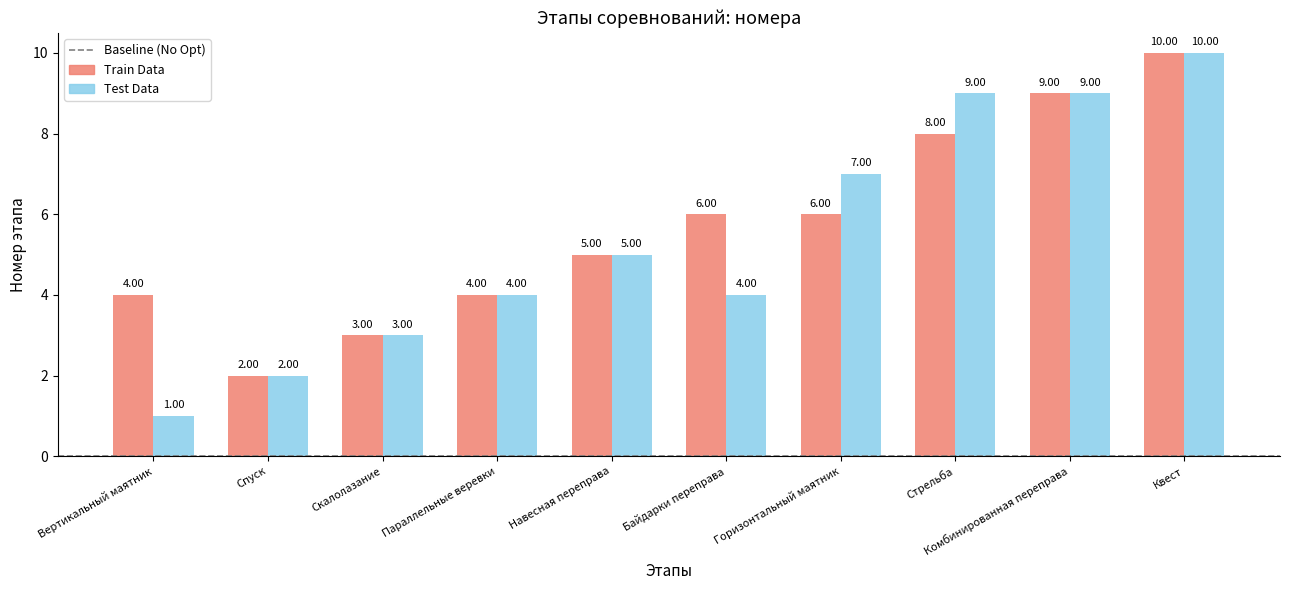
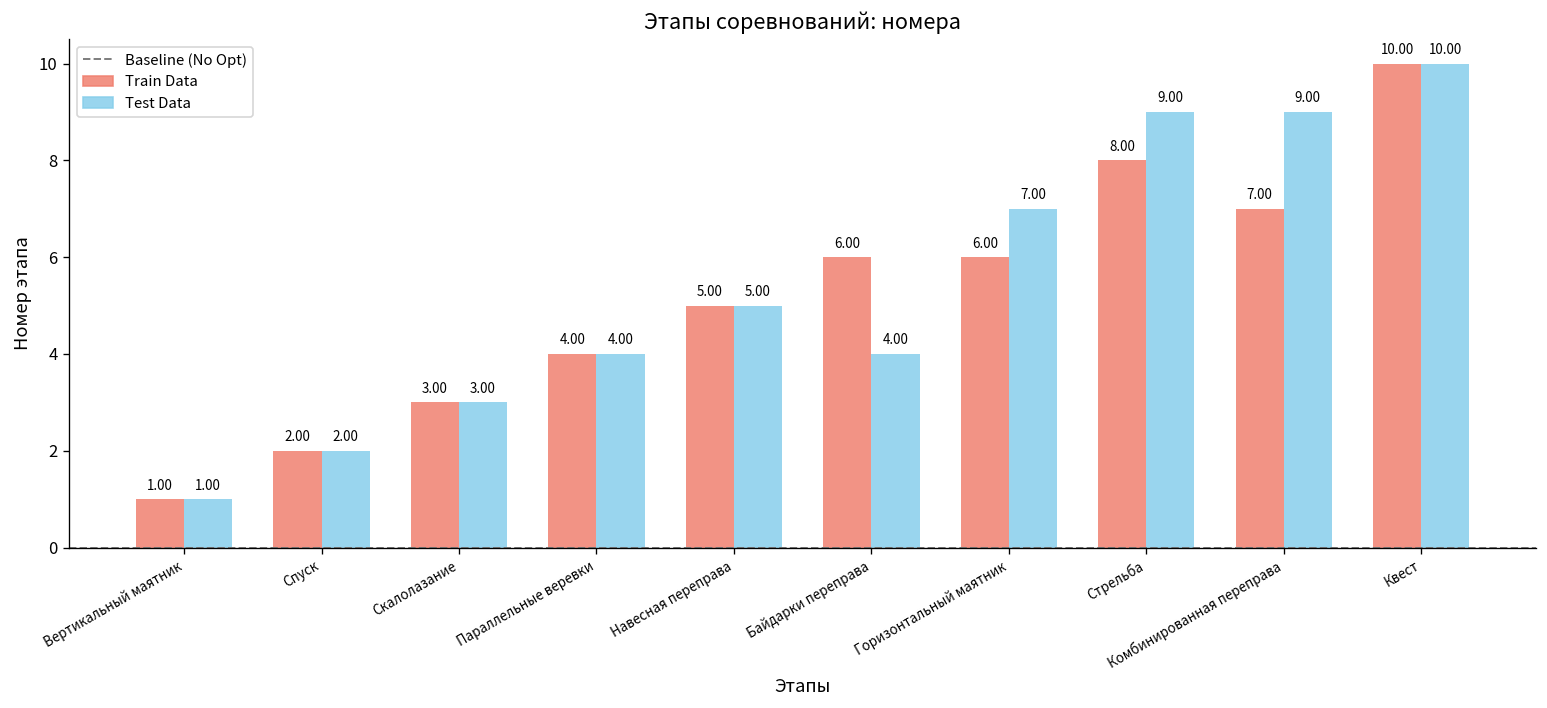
  {
    "Train Data": {
-     "Вертикальный маятник": 4.00,
+     "Вертикальный маятник": 1.00,
      "Спуск": 2.00,
      "Скалолазание": 3.00,
      "Параллельные веревки": 4.00,
      "Навесная переправа": 5.00,
      "Байдарки переправа": 6.00,
      "Горизонтальный маятник": 6.00,
      "Стрельба": 8.00,
-     "Комбинированная переправа": 9.00,
+     "Комбинированная переправа": 7.00,
      "Квест": 10.00
    },
    "Test Data": {
      "Вертикальный маятник": 1.00,
      "Спуск": 2.00,
      "Скалолазание": 3.00,
      "Параллельные веревки": 4.00,
      "Навесная переправа": 5.00,
      "Байдарки переправа": 4.00,
      "Горизонтальный маятник": 7.00,
      "Стрельба": 9.00,
      "Комбинированная переправа": 9.00,
      "Квест": 10.00
    }
  }
